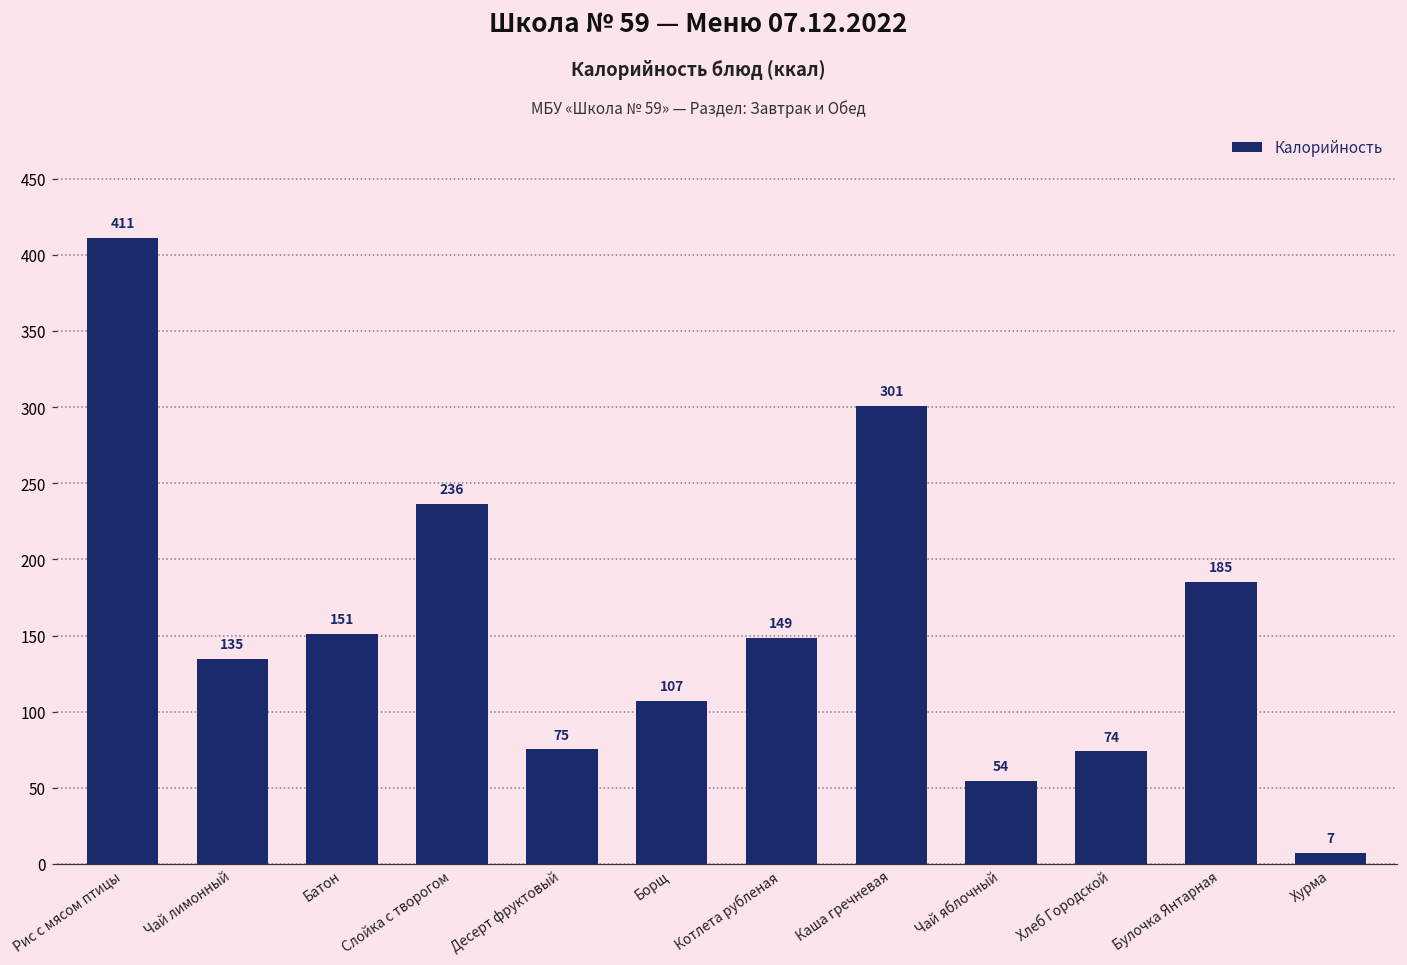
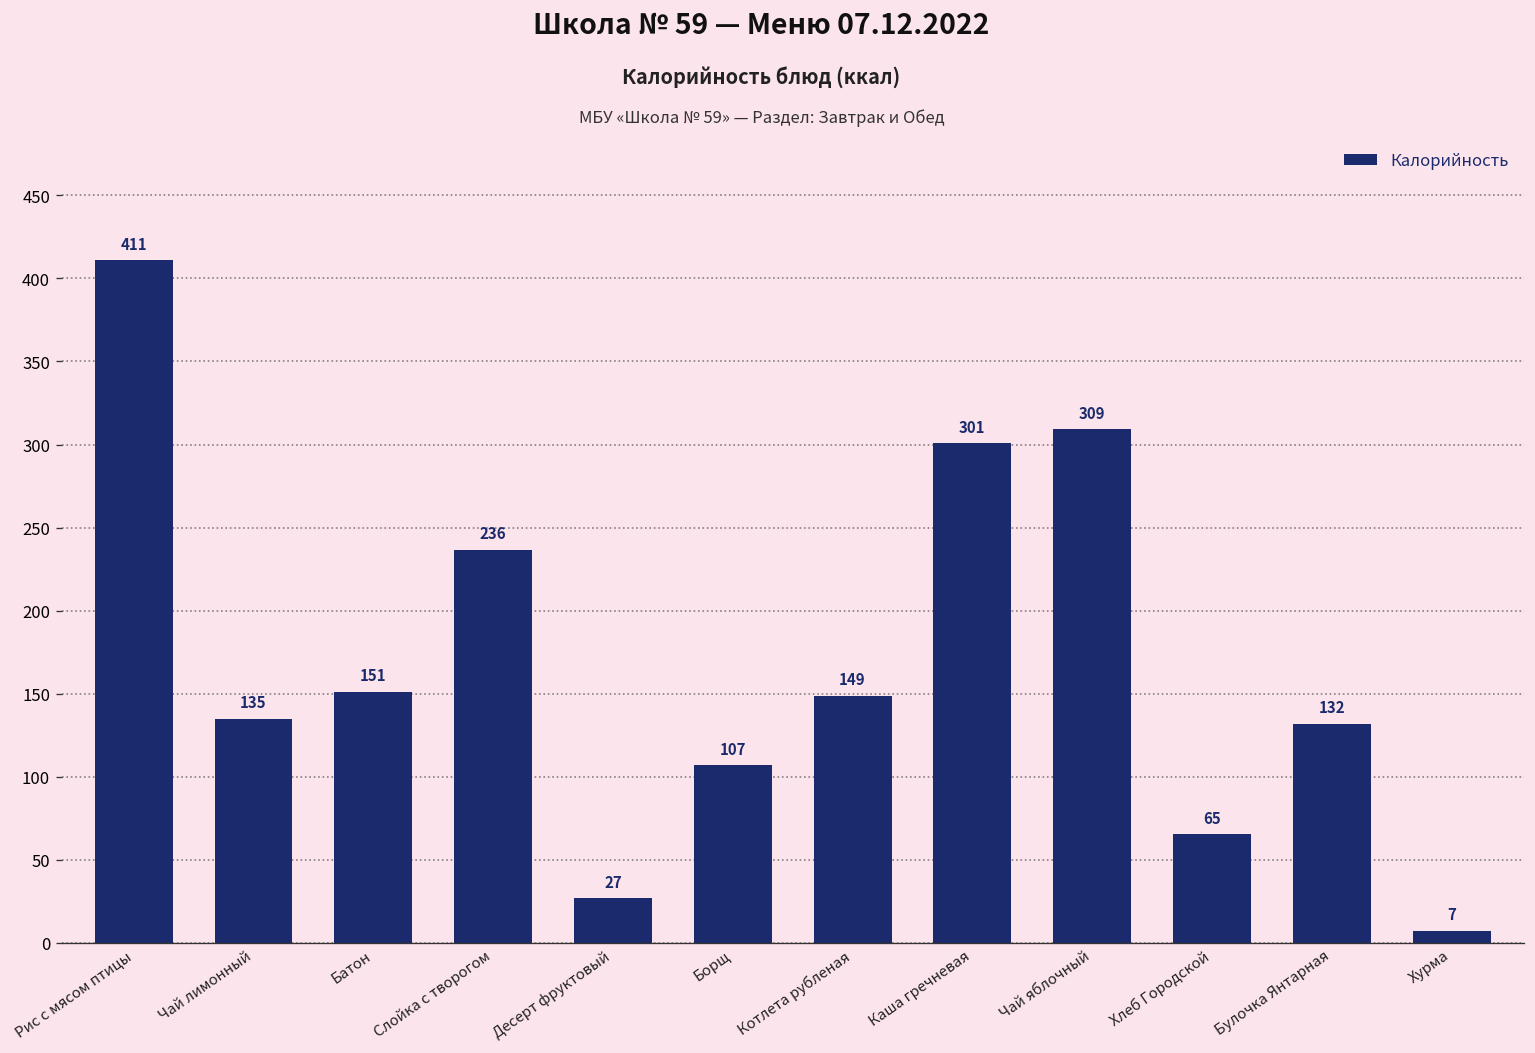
  {
    "Рис с мясом птицы": 411,
    "Чай лимонный": 135,
    "Батон": 151,
    "Слойка с творогом": 236,
-   "Десерт фруктовый": 75,
+   "Десерт фруктовый": 27,
    "Борщ": 107,
    "Котлета рубленая": 149,
    "Каша гречневая": 301,
-   "Чай яблочный": 54,
-   "Хлеб Городской": 74,
-   "Булочка Янтарная": 185,
+   "Чай яблочный": 309,
+   "Хлеб Городской": 65,
+   "Булочка Янтарная": 132,
    "Хурма": 7
  }
